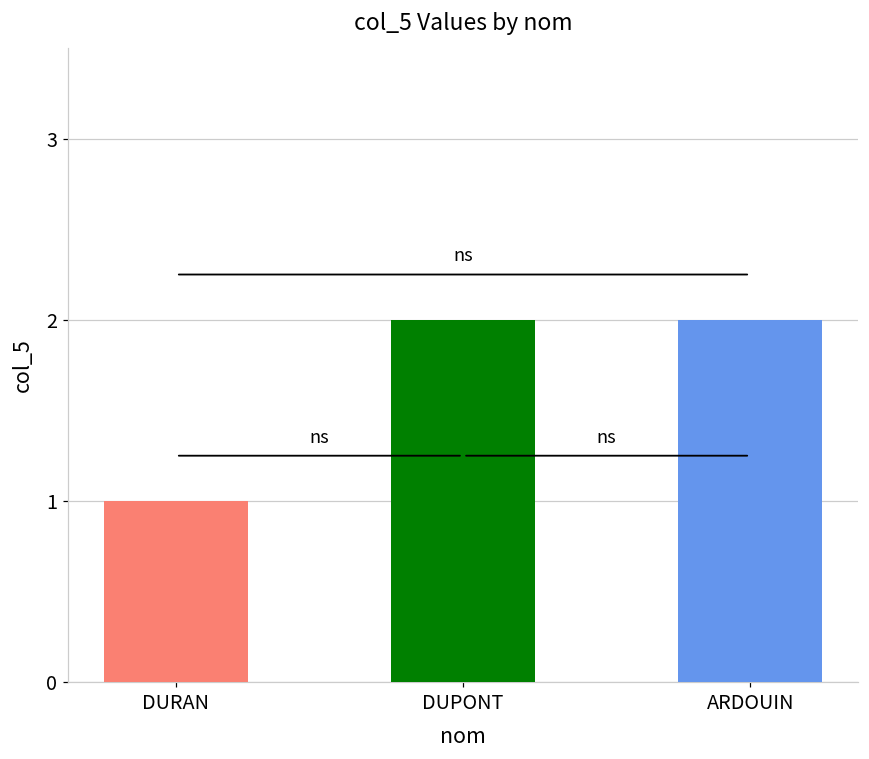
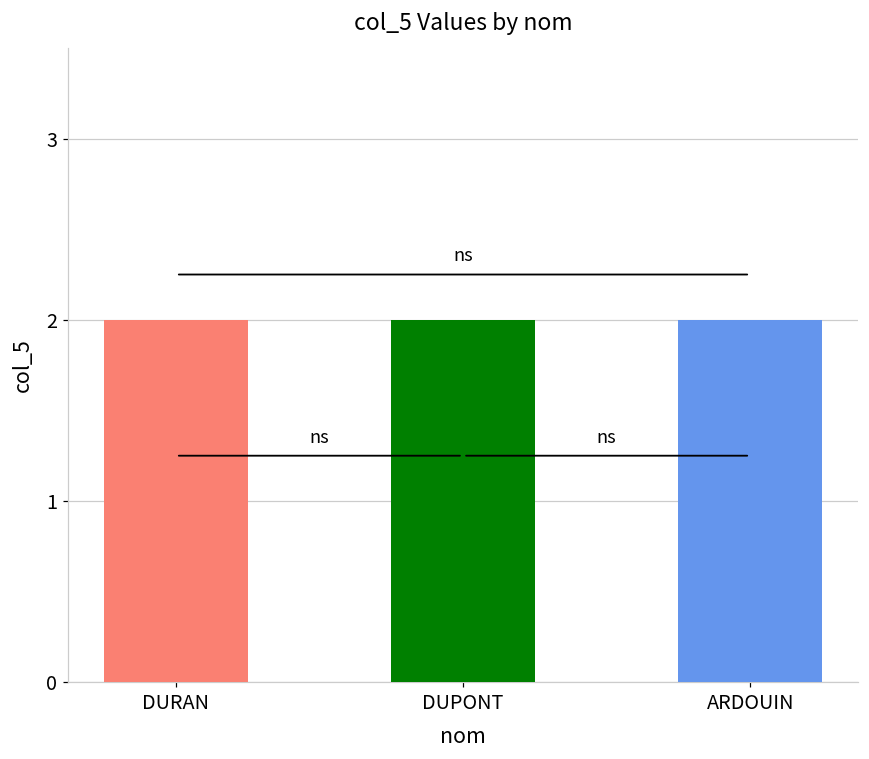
  {
-   "DURAN": 1,
+   "DURAN": 2,
    "DUPONT": 2,
    "ARDOUIN": 2
  }
